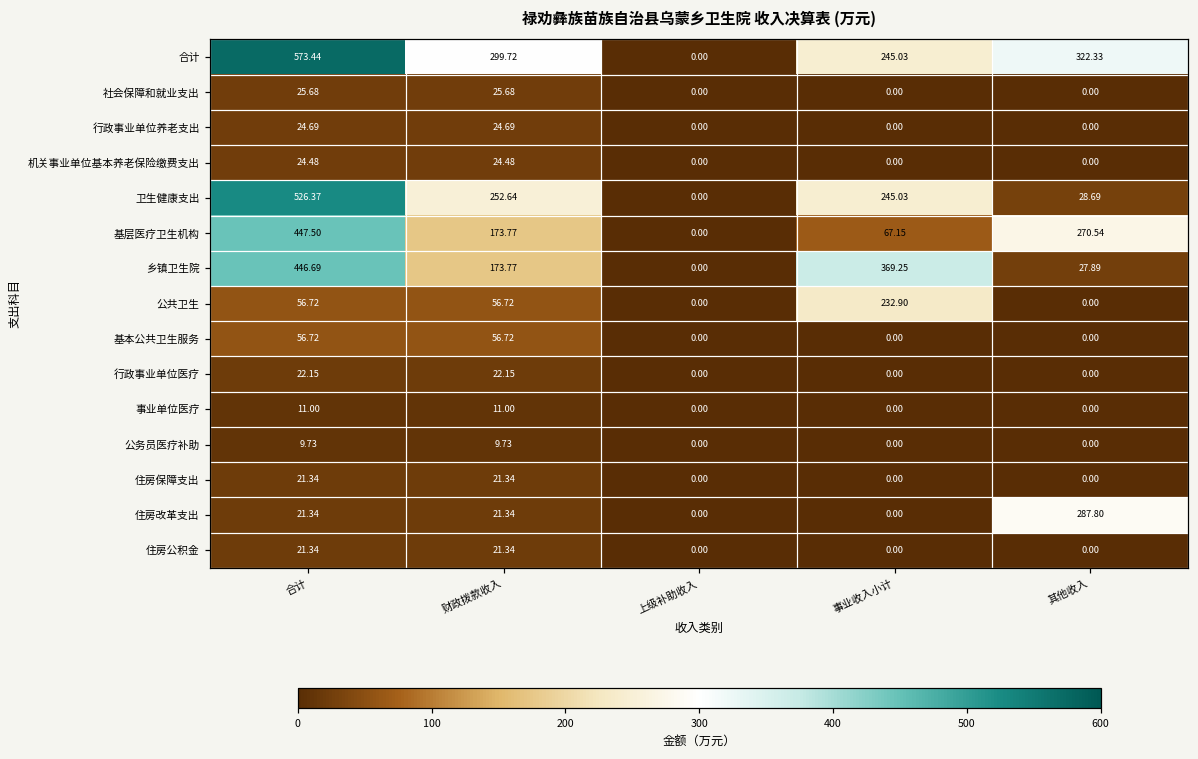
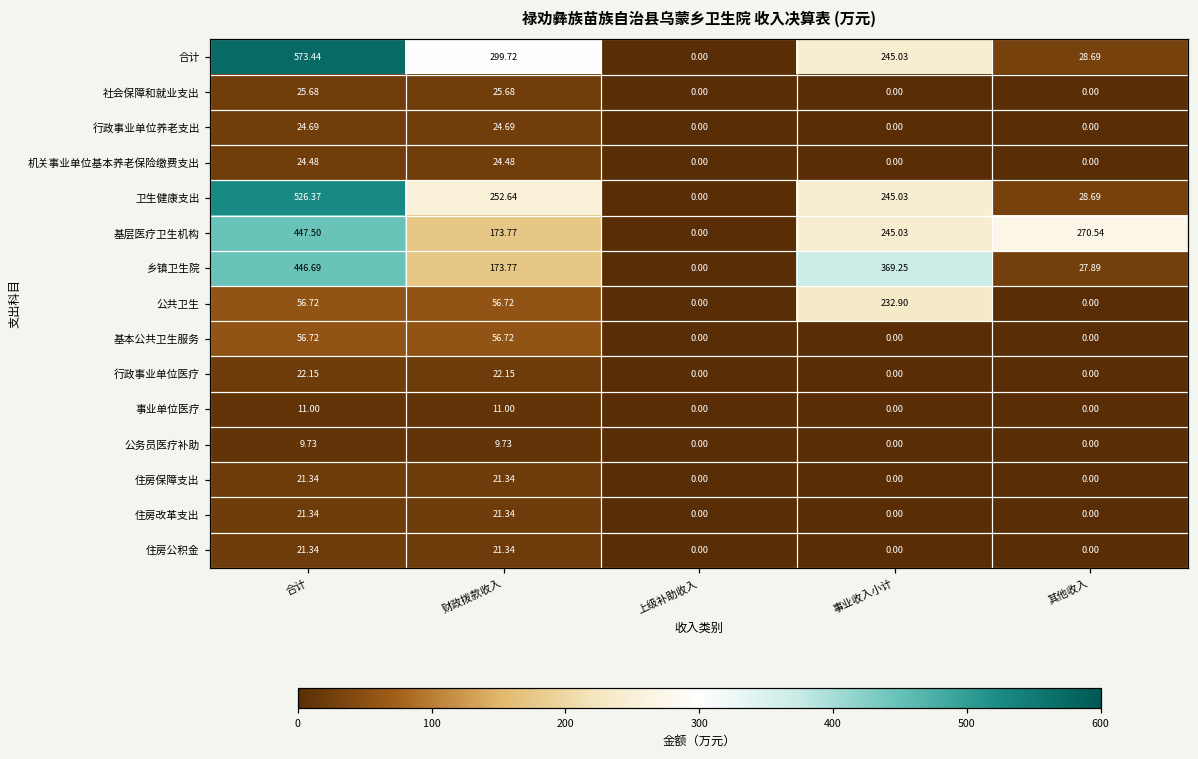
  {
    "合计": {
      "合计": 573.44,
      "财政拨款收入": 299.72,
      "上级补助收入": 0.00,
      "事业收入小计": 245.03,
-     "其他收入": 322.33
+     "其他收入": 28.69
    },
    "社会保障和就业支出": {
      "合计": 25.68,
      "财政拨款收入": 25.68,
      "上级补助收入": 0.00,
      "事业收入小计": 0.00,
      "其他收入": 0.00
    },
    "行政事业单位养老支出": {
      "合计": 24.69,
      "财政拨款收入": 24.69,
      "上级补助收入": 0.00,
      "事业收入小计": 0.00,
      "其他收入": 0.00
    },
    "机关事业单位基本养老保险缴费支出": {
      "合计": 24.48,
      "财政拨款收入": 24.48,
      "上级补助收入": 0.00,
      "事业收入小计": 0.00,
      "其他收入": 0.00
    },
    "卫生健康支出": {
      "合计": 526.37,
      "财政拨款收入": 252.64,
      "上级补助收入": 0.00,
      "事业收入小计": 245.03,
      "其他收入": 28.69
    },
    "基层医疗卫生机构": {
      "合计": 447.50,
      "财政拨款收入": 173.77,
      "上级补助收入": 0.00,
-     "事业收入小计": 67.15,
+     "事业收入小计": 245.03,
      "其他收入": 270.54
    },
    "乡镇卫生院": {
      "合计": 446.69,
      "财政拨款收入": 173.77,
      "上级补助收入": 0.00,
      "事业收入小计": 369.25,
      "其他收入": 27.89
    },
    "公共卫生": {
      "合计": 56.72,
      "财政拨款收入": 56.72,
      "上级补助收入": 0.00,
      "事业收入小计": 232.90,
      "其他收入": 0.00
    },
    "基本公共卫生服务": {
      "合计": 56.72,
      "财政拨款收入": 56.72,
      "上级补助收入": 0.00,
      "事业收入小计": 0.00,
      "其他收入": 0.00
    },
    "行政事业单位医疗": {
      "合计": 22.15,
      "财政拨款收入": 22.15,
      "上级补助收入": 0.00,
      "事业收入小计": 0.00,
      "其他收入": 0.00
    },
    "事业单位医疗": {
      "合计": 11.00,
      "财政拨款收入": 11.00,
      "上级补助收入": 0.00,
      "事业收入小计": 0.00,
      "其他收入": 0.00
    },
    "公务员医疗补助": {
      "合计": 9.73,
      "财政拨款收入": 9.73,
      "上级补助收入": 0.00,
      "事业收入小计": 0.00,
      "其他收入": 0.00
    },
    "住房保障支出": {
      "合计": 21.34,
      "财政拨款收入": 21.34,
      "上级补助收入": 0.00,
      "事业收入小计": 0.00,
      "其他收入": 0.00
    },
    "住房改革支出": {
      "合计": 21.34,
      "财政拨款收入": 21.34,
      "上级补助收入": 0.00,
      "事业收入小计": 0.00,
-     "其他收入": 287.80
+     "其他收入": 0.00
    },
    "住房公积金": {
      "合计": 21.34,
      "财政拨款收入": 21.34,
      "上级补助收入": 0.00,
      "事业收入小计": 0.00,
      "其他收入": 0.00
    }
  }
